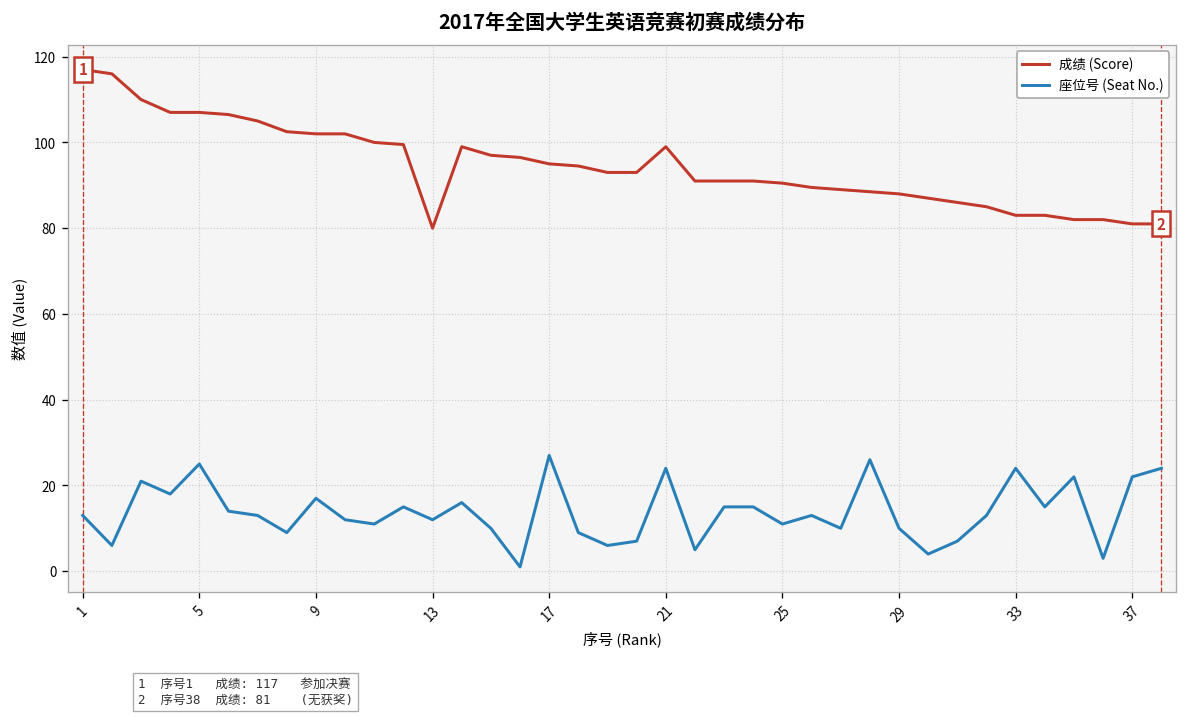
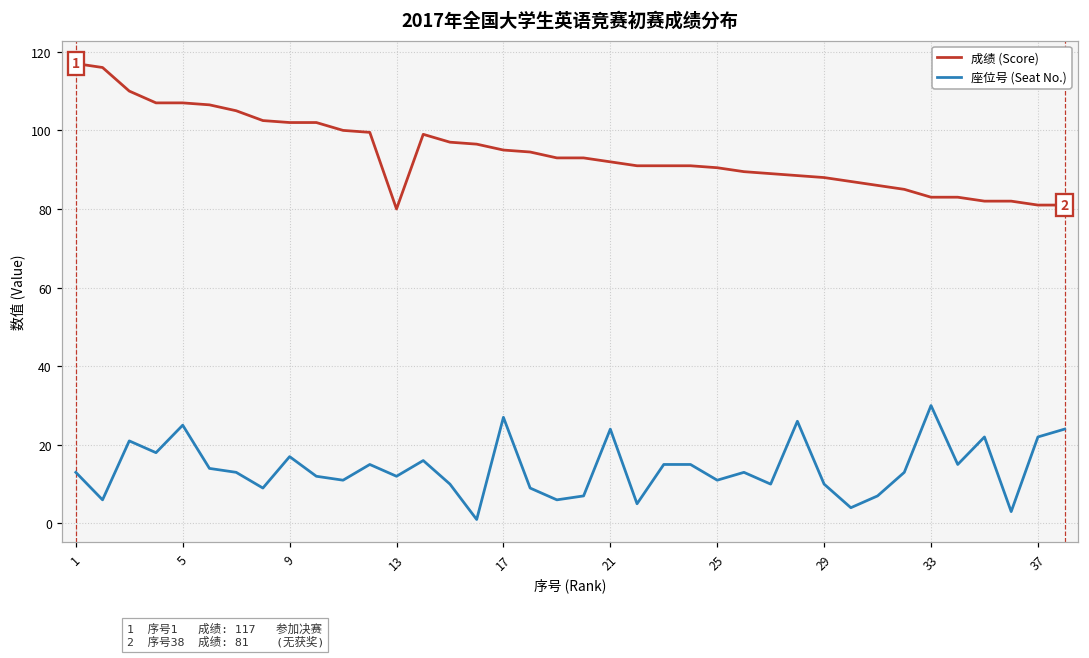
  {
    "成绩 (Score)": {
      "5": 107,
      "9": 102,
      "13": 80,
      "17": 95,
-     "21": 99,
+     "21": 92,
      "25": 91,
      "29": 88,
      "33": 83,
      "37": 81
    },
    "座位号 (Seat No.)": {
      "1": 13,
      "5": 25,
      "9": 17,
      "13": 12,
      "17": 27,
      "21": 24,
      "25": 11,
      "29": 10,
-     "33": 24,
+     "33": 30,
      "37": 22
    }
  }
